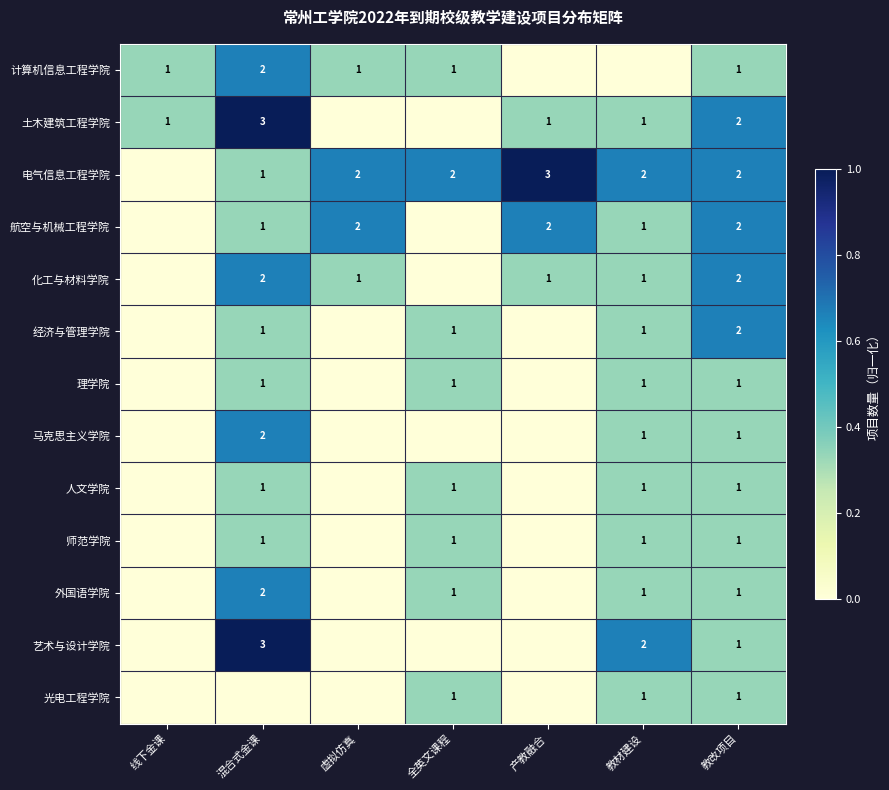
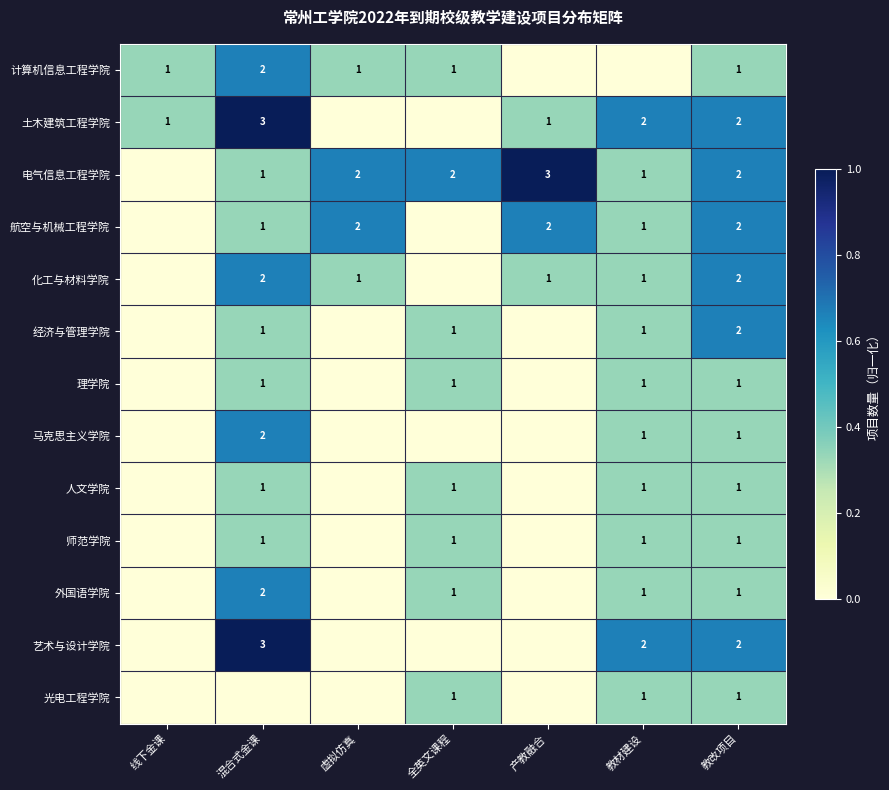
  {
    "计算机信息工程学院": {
      "线下金课": 1,
      "混合式金课": 2,
      "虚拟仿真": 1,
      "全英文课程": 1,
      "教改项目": 1
    },
    "土木建筑工程学院": {
      "线下金课": 1,
      "混合式金课": 3,
      "产教融合": 1,
-     "教材建设": 1,
+     "教材建设": 2,
      "教改项目": 2
    },
    "电气信息工程学院": {
      "混合式金课": 1,
      "虚拟仿真": 2,
      "全英文课程": 2,
      "产教融合": 3,
-     "教材建设": 2,
+     "教材建设": 1,
      "教改项目": 2
    },
    "航空与机械工程学院": {
      "混合式金课": 1,
      "虚拟仿真": 2,
      "产教融合": 2,
      "教材建设": 1,
      "教改项目": 2
    },
    "化工与材料学院": {
      "混合式金课": 2,
      "虚拟仿真": 1,
      "产教融合": 1,
      "教材建设": 1,
      "教改项目": 2
    },
    "经济与管理学院": {
      "混合式金课": 1,
      "全英文课程": 1,
      "教材建设": 1,
      "教改项目": 2
    },
    "理学院": {
      "混合式金课": 1,
      "全英文课程": 1,
      "教材建设": 1,
      "教改项目": 1
    },
    "马克思主义学院": {
      "混合式金课": 2,
      "教材建设": 1,
      "教改项目": 1
    },
    "人文学院": {
      "混合式金课": 1,
      "全英文课程": 1,
      "教材建设": 1,
      "教改项目": 1
    },
    "师范学院": {
      "混合式金课": 1,
      "全英文课程": 1,
      "教材建设": 1,
      "教改项目": 1
    },
    "外国语学院": {
      "混合式金课": 2,
      "全英文课程": 1,
      "教材建设": 1,
      "教改项目": 1
    },
    "艺术与设计学院": {
      "混合式金课": 3,
      "教材建设": 2,
-     "教改项目": 1
+     "教改项目": 2
    },
    "光电工程学院": {
      "全英文课程": 1,
      "教材建设": 1,
      "教改项目": 1
    }
  }
